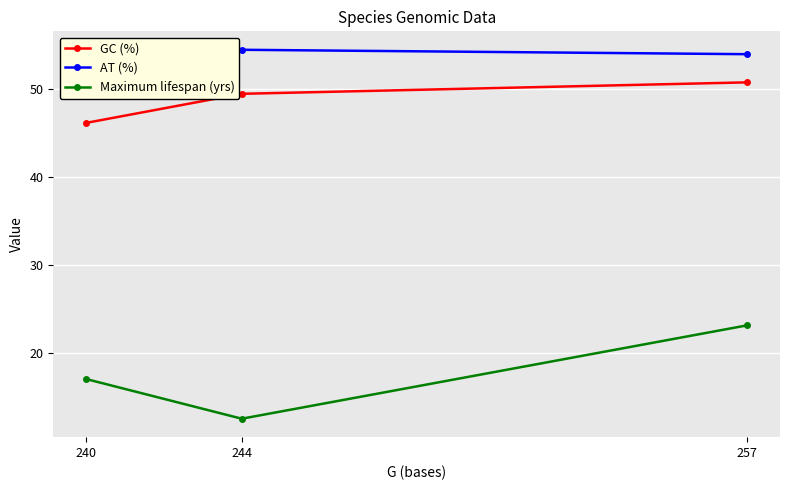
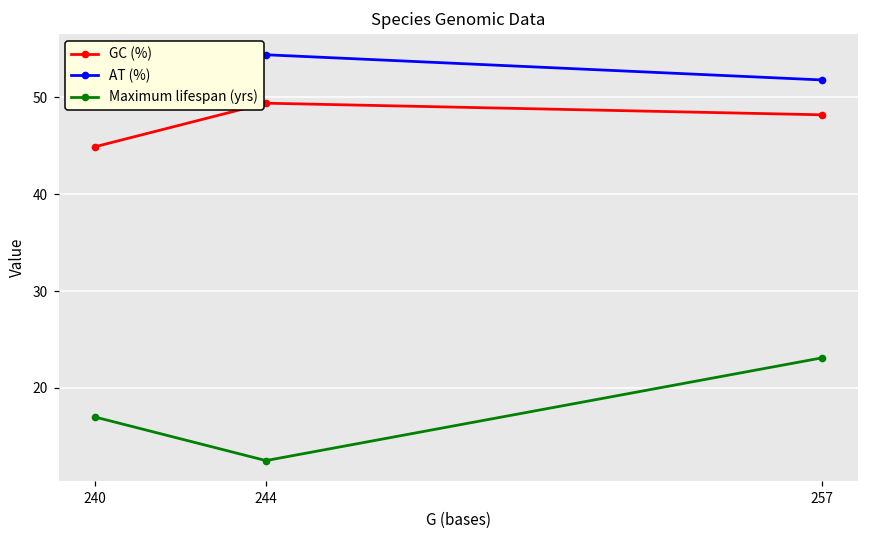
  {
    "GC (%)": {
-     "240": 46,
+     "240": 45,
      "244": 49,
-     "257": 51
+     "257": 48
    },
    "AT (%)": {
      "244": 54,
-     "257": 54
+     "257": 52
    },
    "Maximum lifespan (yrs)": {
      "240": 17,
      "244": 13,
      "257": 23
    }
  }
